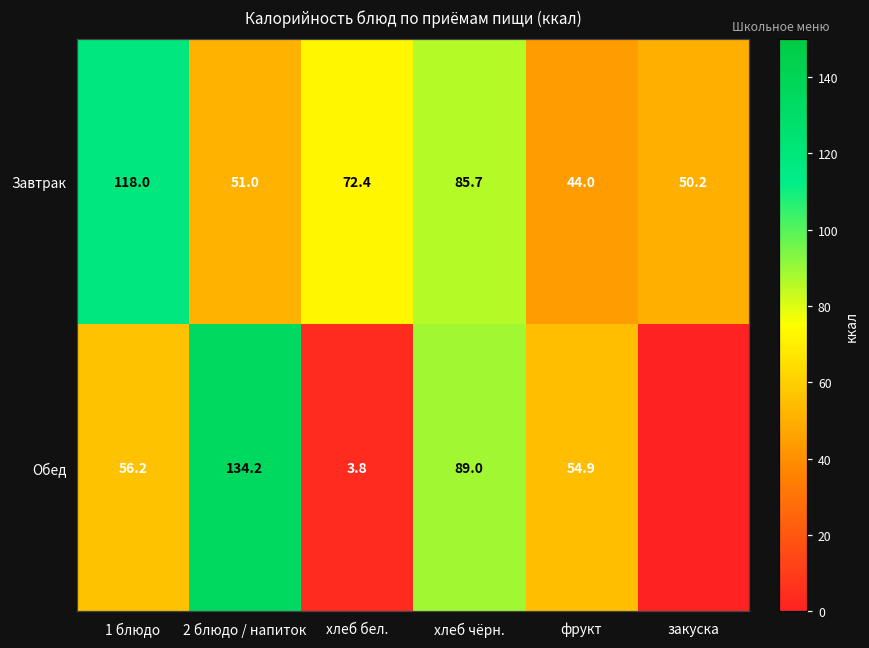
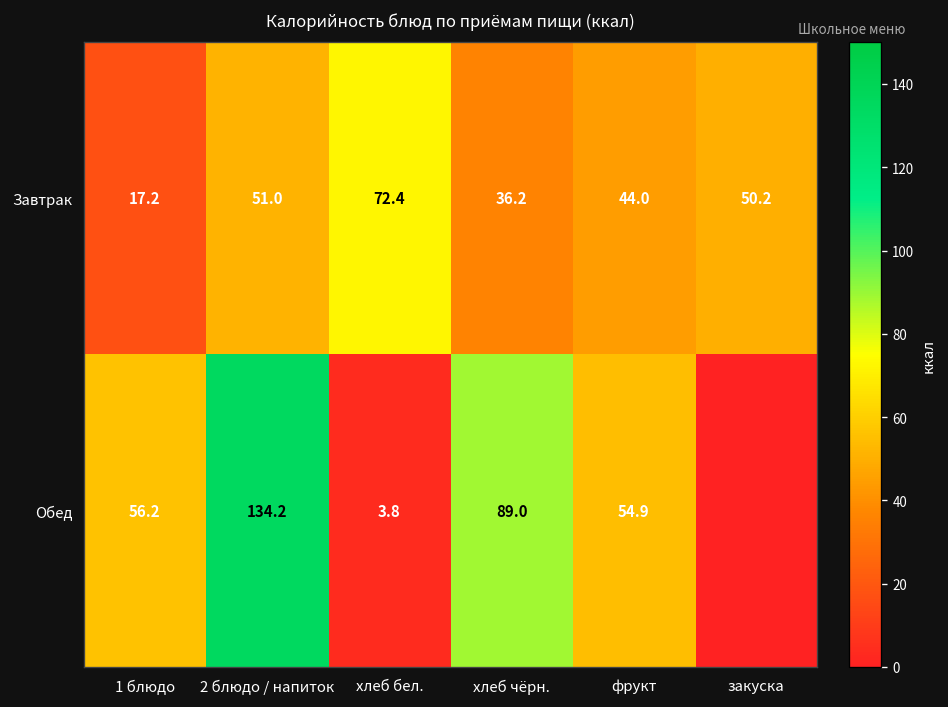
  {
    "Завтрак": {
-     "1 блюдо": 118.0,
+     "1 блюдо": 17.2,
      "2 блюдо / напиток": 51.0,
      "хлеб бел.": 72.4,
-     "хлеб чёрн.": 85.7,
+     "хлеб чёрн.": 36.2,
      "фрукт": 44.0,
      "закуска": 50.2
    },
    "Обед": {
      "1 блюдо": 56.2,
      "2 блюдо / напиток": 134.2,
      "хлеб бел.": 3.8,
      "хлеб чёрн.": 89.0,
      "фрукт": 54.9
    }
  }
